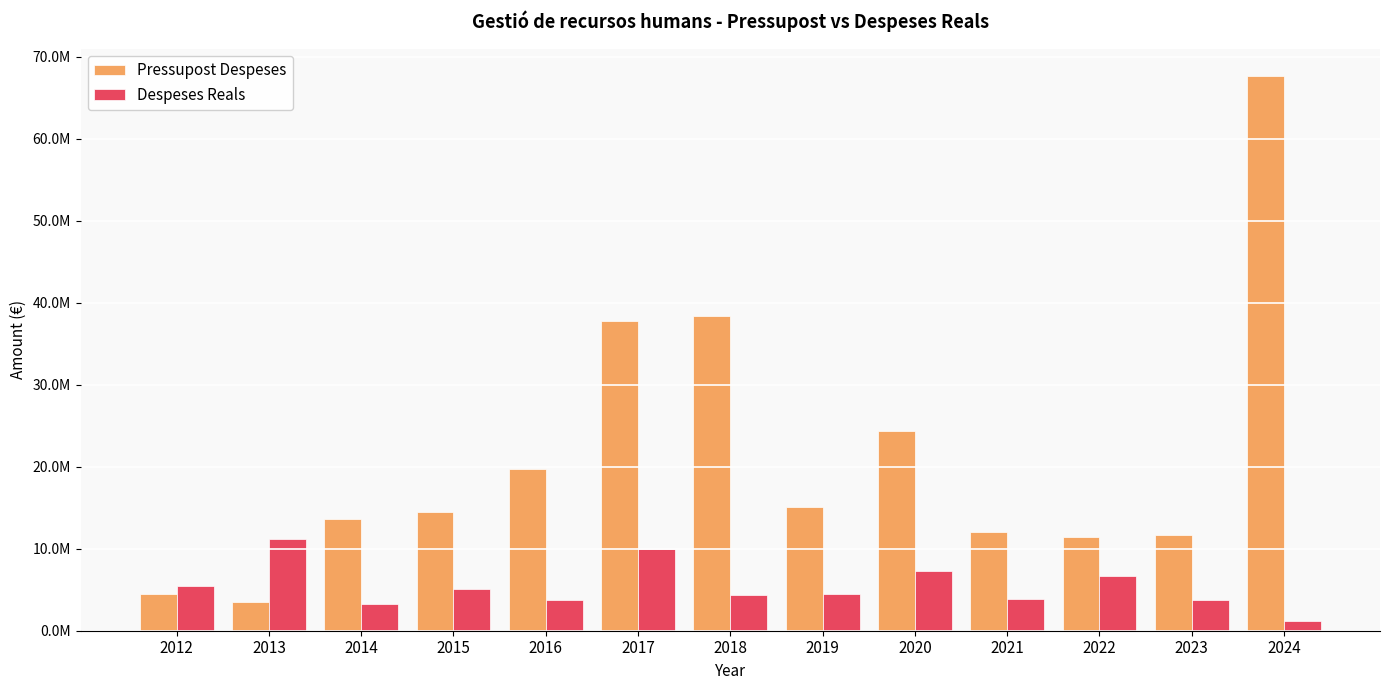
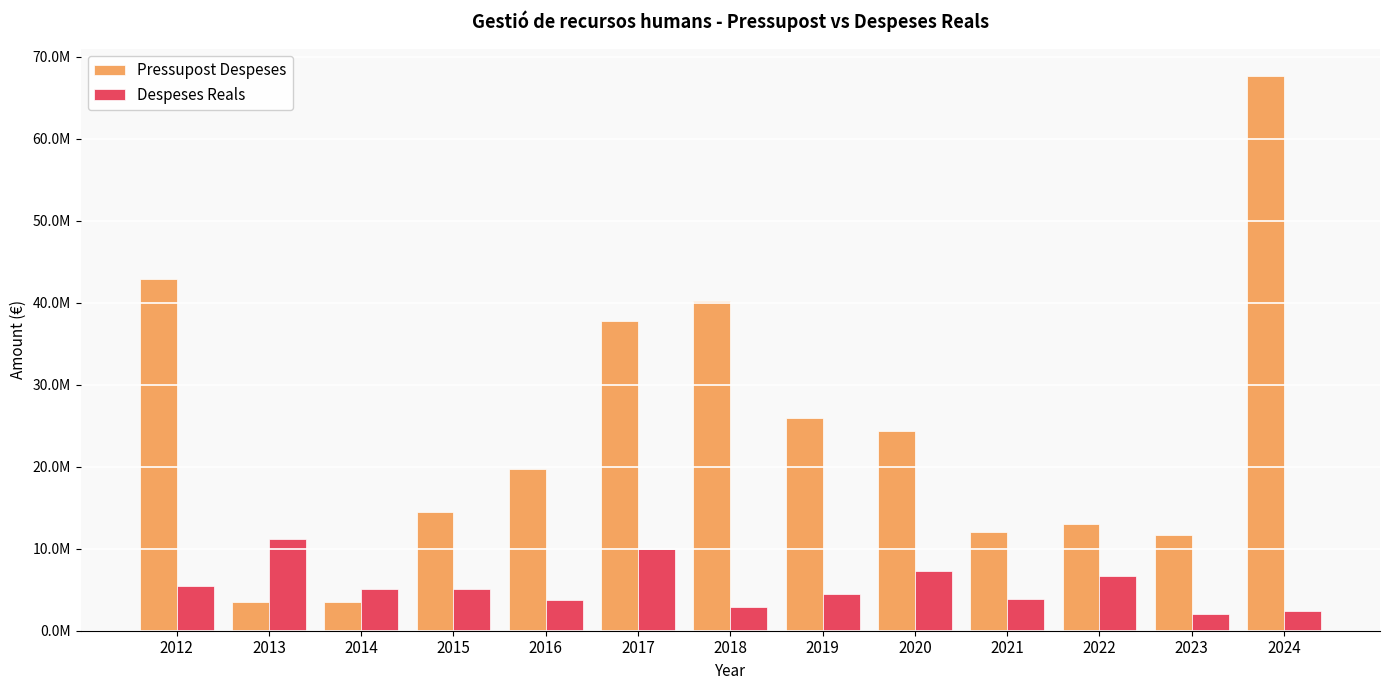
  {
    "Pressupost Despeses": {
-     "2012": 5000000,
+     "2012": 43000000,
      "2013": 4000000,
-     "2014": 14000000,
+     "2014": 4000000,
      "2015": 15000000,
      "2016": 20000000,
      "2017": 38000000,
-     "2018": 38000000,
-     "2019": 15000000,
+     "2018": 40000000,
+     "2019": 26000000,
      "2020": 24000000,
      "2021": 12000000,
-     "2022": 11000000,
+     "2022": 13000000,
      "2023": 12000000,
      "2024": 68000000
    },
    "Despeses Reals": {
      "2012": 5000000,
      "2013": 11000000,
-     "2014": 3000000,
+     "2014": 5000000,
      "2015": 5000000,
      "2016": 4000000,
      "2017": 10000000,
-     "2018": 4000000,
+     "2018": 3000000,
      "2019": 4000000,
      "2020": 7000000,
      "2021": 4000000,
      "2022": 7000000,
-     "2023": 4000000,
-     "2024": 1000000
+     "2023": 2000000,
+     "2024": 2000000
    }
  }
